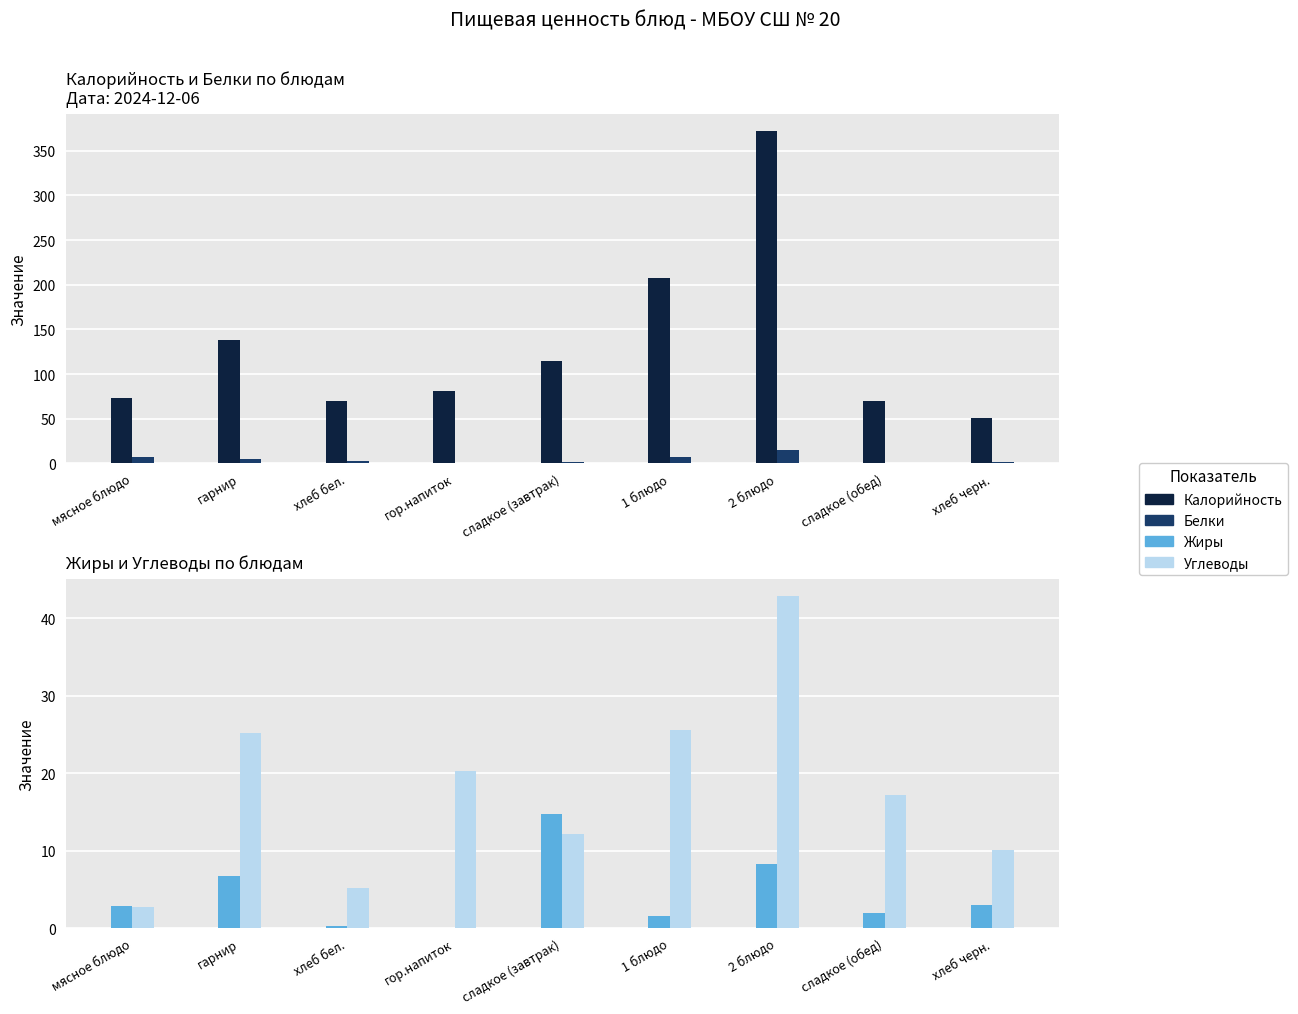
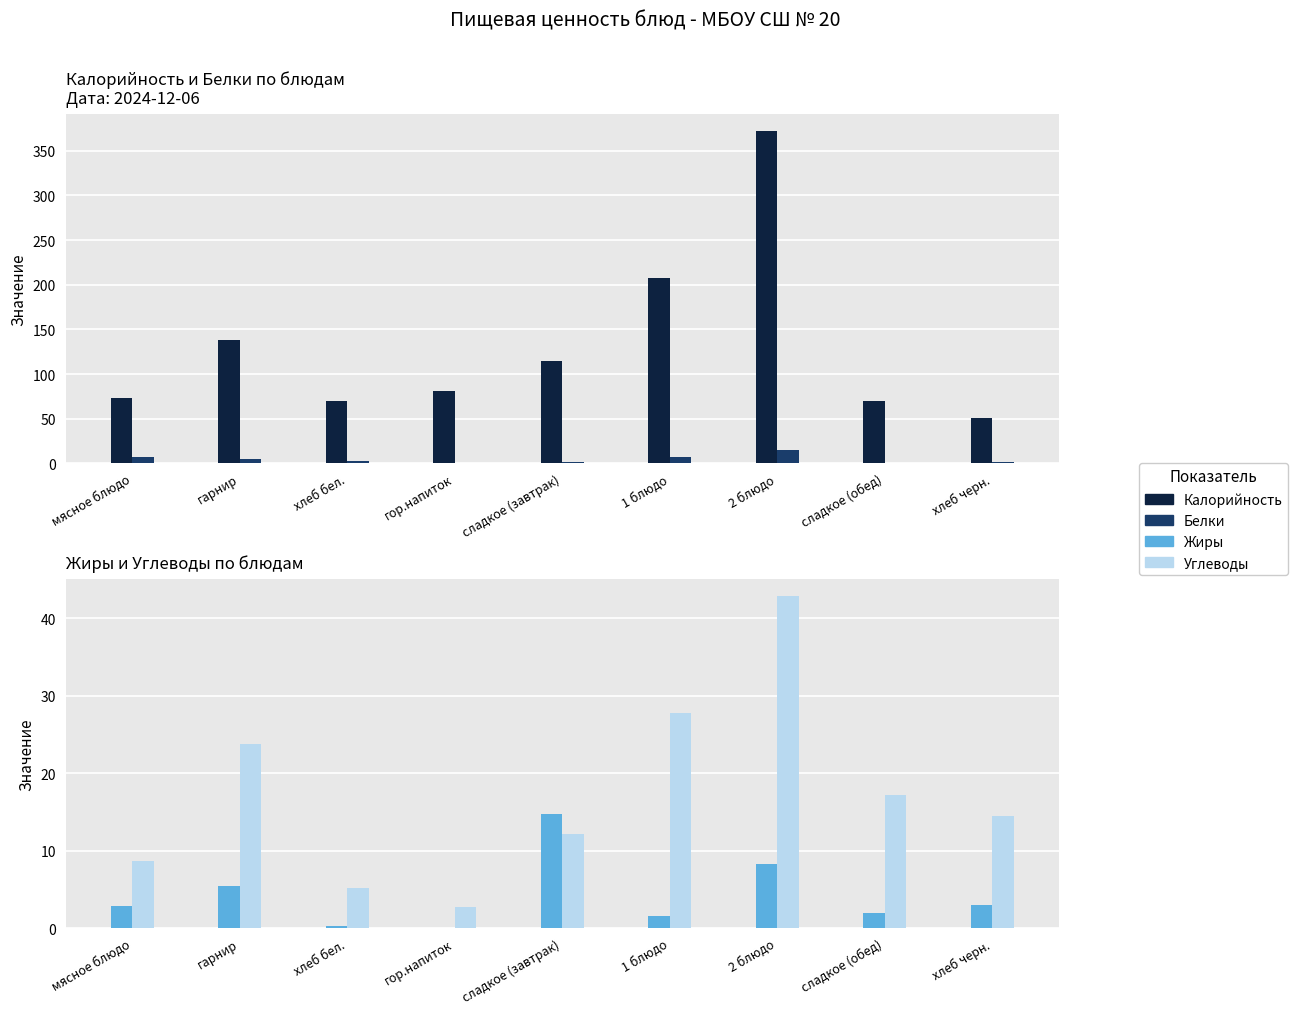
  {
    "Жиры и Углеводы по блюдам": {
      "Жиры": {
        "мясное блюдо": 3,
-       "гарнир": 7,
+       "гарнир": 5,
        "гор.напиток": 0,
        "сладкое (завтрак)": 15,
        "1 блюдо": 2,
        "2 блюдо": 8,
        "сладкое (обед)": 2,
        "хлеб черн.": 3
      },
      "Углеводы": {
-       "мясное блюдо": 3,
-       "гарнир": 25,
+       "мясное блюдо": 9,
+       "гарнир": 24,
        "хлеб бел.": 5,
-       "гор.напиток": 20,
+       "гор.напиток": 3,
        "сладкое (завтрак)": 12,
-       "1 блюдо": 26,
+       "1 блюдо": 28,
        "2 блюдо": 43,
        "сладкое (обед)": 17,
-       "хлеб черн.": 10
+       "хлеб черн.": 15
      }
    }
  }
